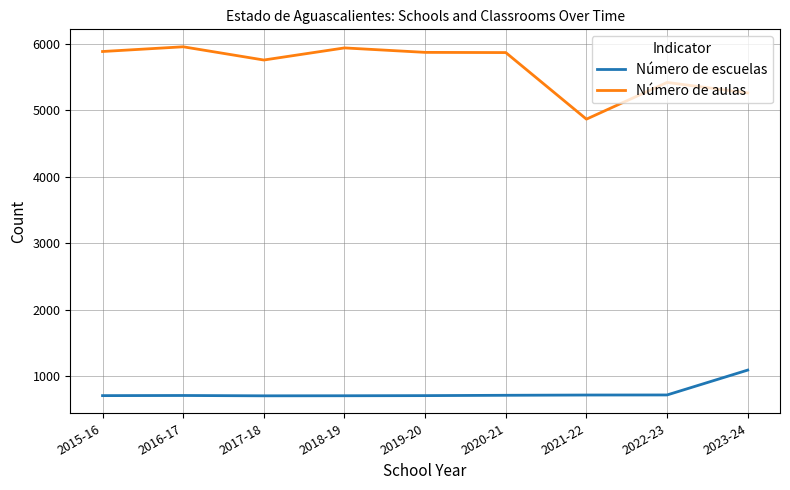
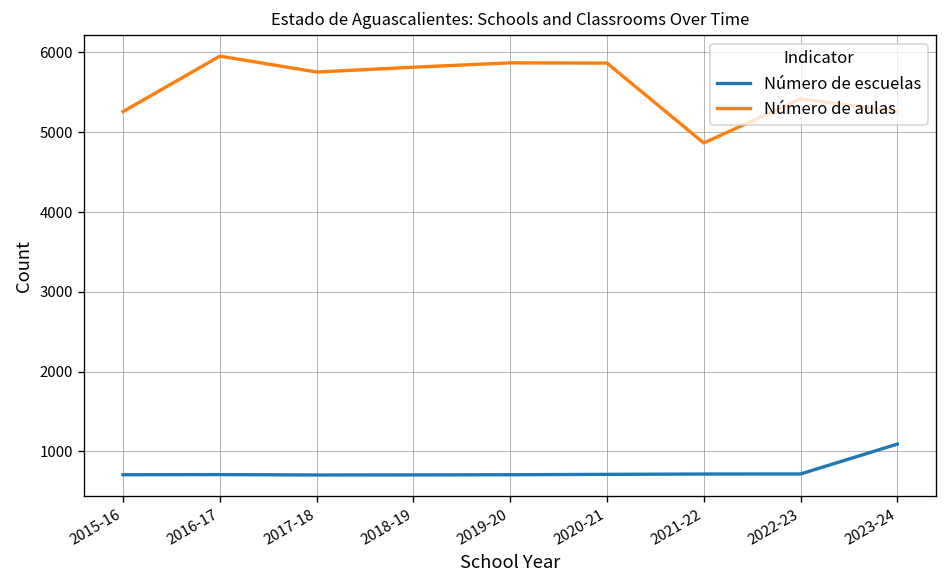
  {
    "Número de escuelas": {
      "2015-16": 700,
      "2016-17": 700,
      "2017-18": 700,
      "2018-19": 700,
      "2019-20": 700,
      "2020-21": 700,
      "2021-22": 700,
      "2022-23": 700,
      "2023-24": 1100
    },
    "Número de aulas": {
-     "2015-16": 5900,
+     "2015-16": 5300,
      "2016-17": 6000,
      "2017-18": 5800,
-     "2018-19": 5900,
+     "2018-19": 5800,
      "2019-20": 5900,
      "2020-21": 5900,
      "2021-22": 4900
    }
  }
